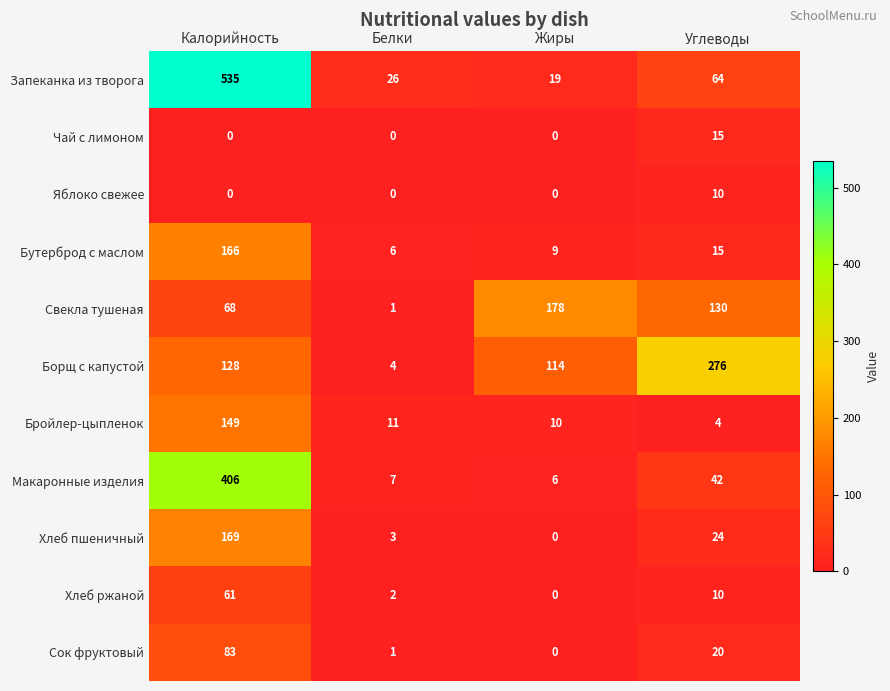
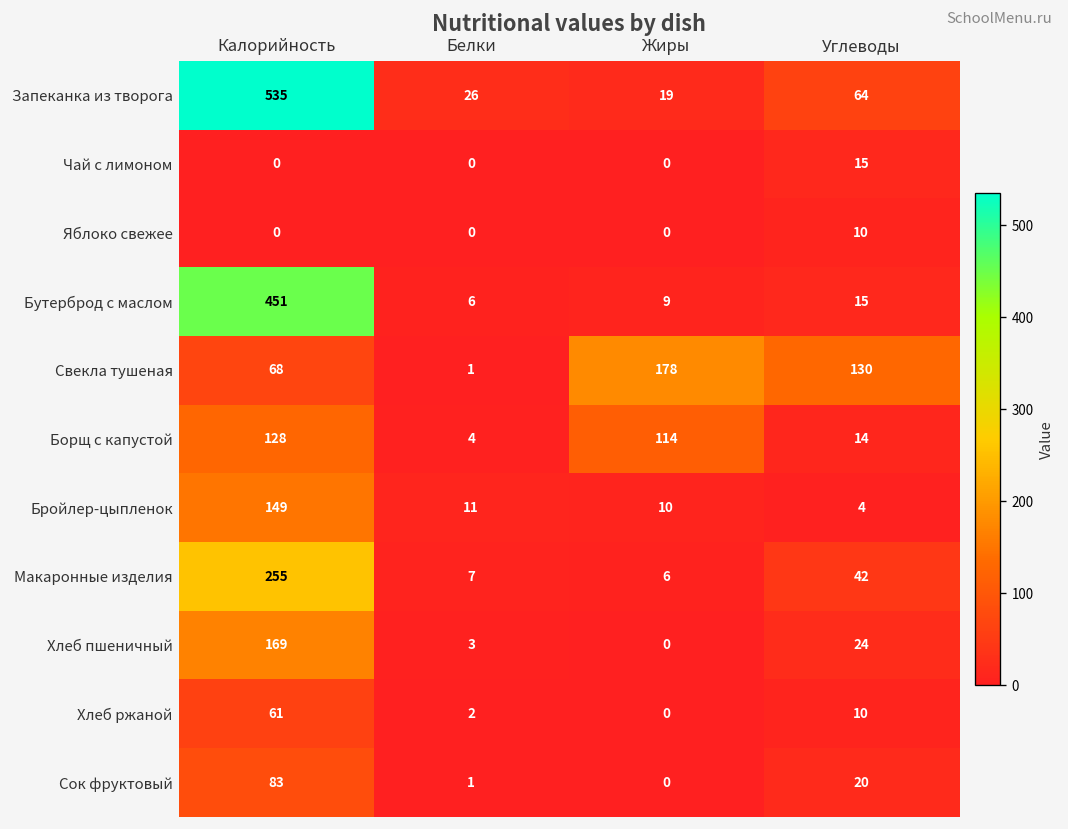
  {
    "Запеканка из творога": {
      "Калорийность": 535,
      "Белки": 26,
      "Жиры": 19,
      "Углеводы": 64
    },
    "Чай с лимоном": {
      "Калорийность": 0,
      "Белки": 0,
      "Жиры": 0,
      "Углеводы": 15
    },
    "Яблоко свежее": {
      "Калорийность": 0,
      "Белки": 0,
      "Жиры": 0,
      "Углеводы": 10
    },
    "Бутерброд с маслом": {
-     "Калорийность": 166,
+     "Калорийность": 451,
      "Белки": 6,
      "Жиры": 9,
      "Углеводы": 15
    },
    "Свекла тушеная": {
      "Калорийность": 68,
      "Белки": 1,
      "Жиры": 178,
      "Углеводы": 130
    },
    "Борщ с капустой": {
      "Калорийность": 128,
      "Белки": 4,
      "Жиры": 114,
-     "Углеводы": 276
+     "Углеводы": 14
    },
    "Бройлер-цыпленок": {
      "Калорийность": 149,
      "Белки": 11,
      "Жиры": 10,
      "Углеводы": 4
    },
    "Макаронные изделия": {
-     "Калорийность": 406,
+     "Калорийность": 255,
      "Белки": 7,
      "Жиры": 6,
      "Углеводы": 42
    },
    "Хлеб пшеничный": {
      "Калорийность": 169,
      "Белки": 3,
      "Жиры": 0,
      "Углеводы": 24
    },
    "Хлеб ржаной": {
      "Калорийность": 61,
      "Белки": 2,
      "Жиры": 0,
      "Углеводы": 10
    },
    "Сок фруктовый": {
      "Калорийность": 83,
      "Белки": 1,
      "Жиры": 0,
      "Углеводы": 20
    }
  }
